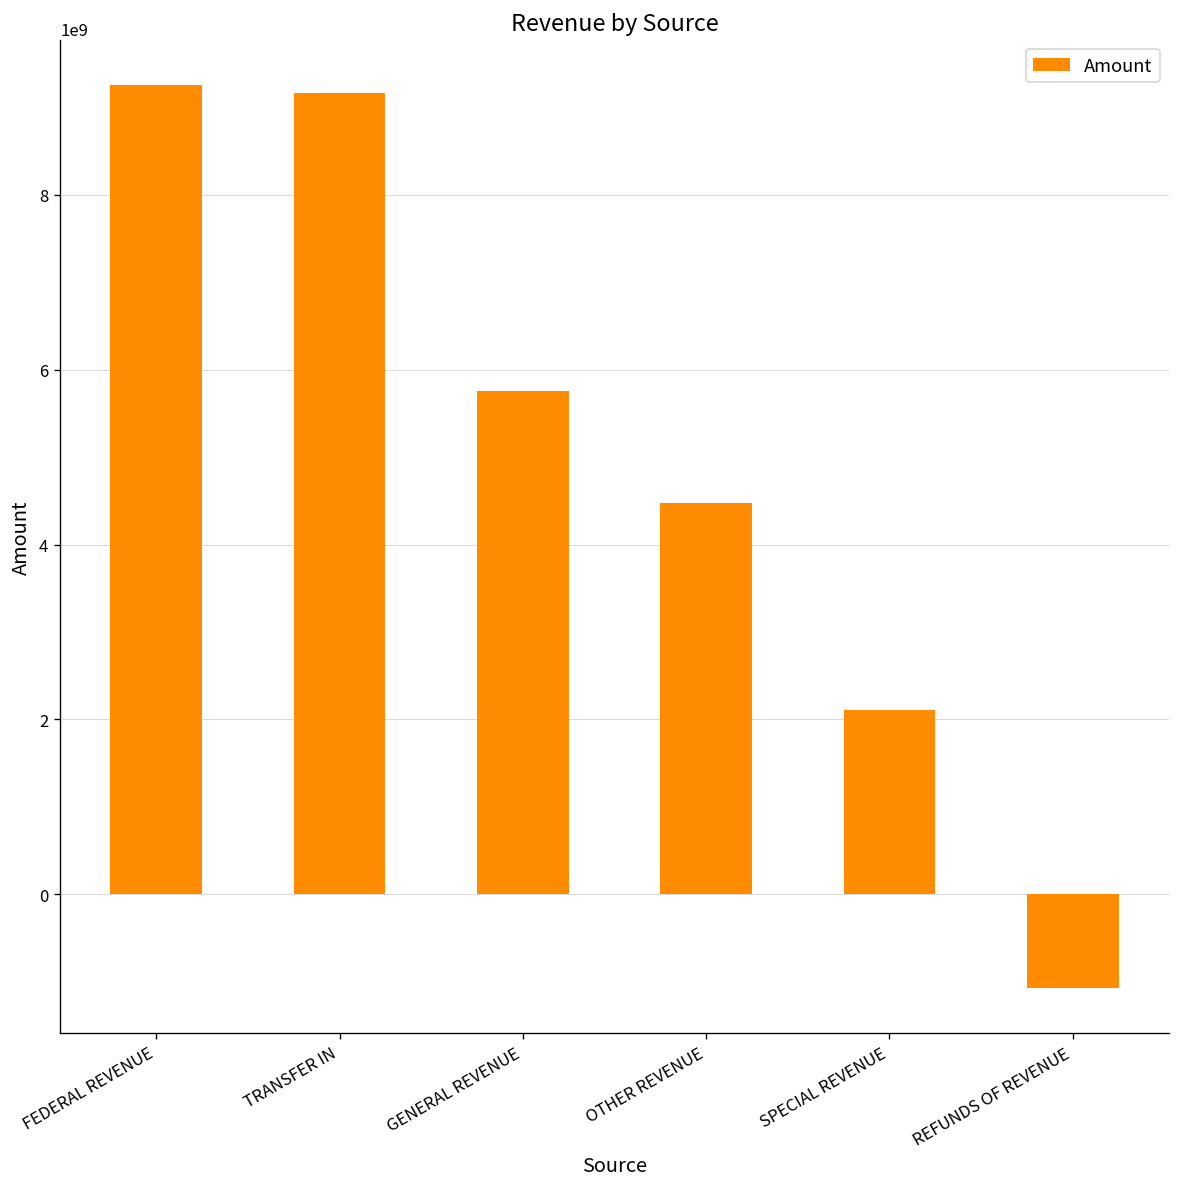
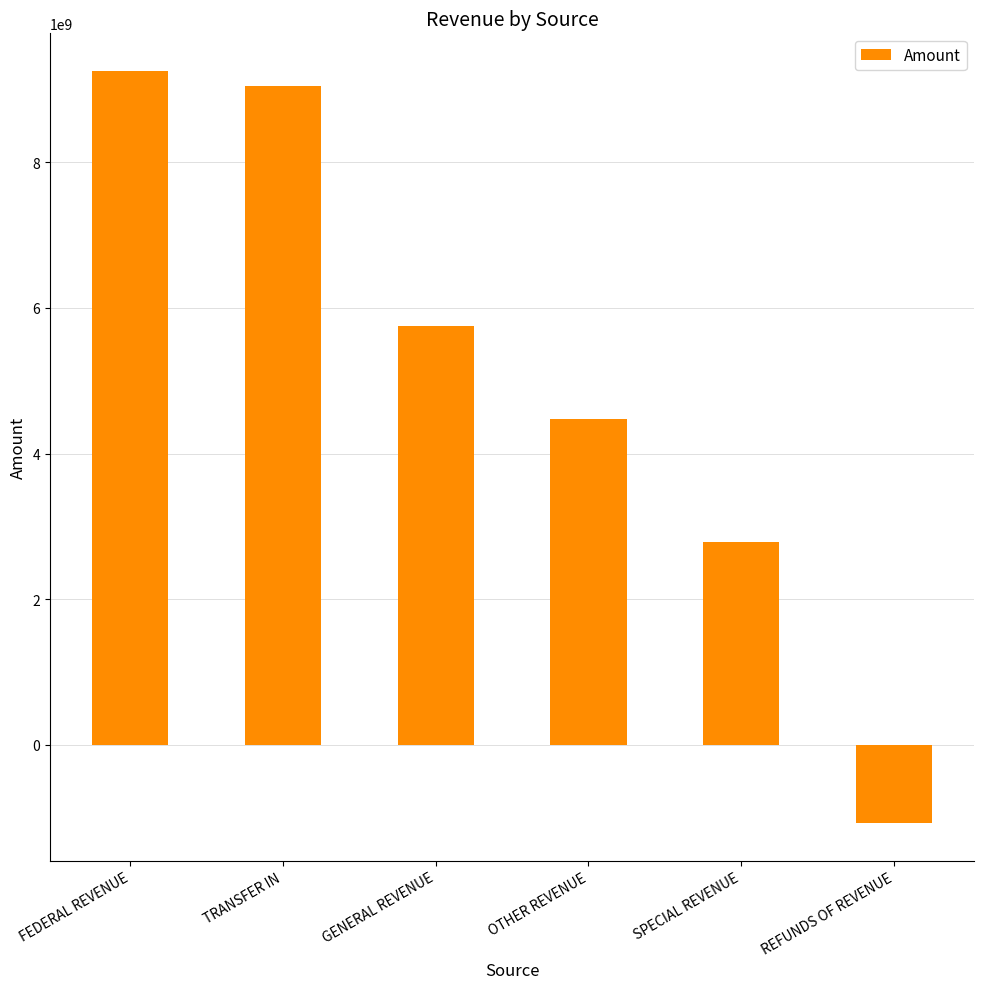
  {
    "FEDERAL REVENUE": 9300000000,
-   "TRANSFER IN": 9200000000,
+   "TRANSFER IN": 9000000000,
    "GENERAL REVENUE": 5800000000,
    "OTHER REVENUE": 4500000000,
-   "SPECIAL REVENUE": 2100000000,
+   "SPECIAL REVENUE": 2800000000,
    "REFUNDS OF REVENUE": -1100000000
  }
